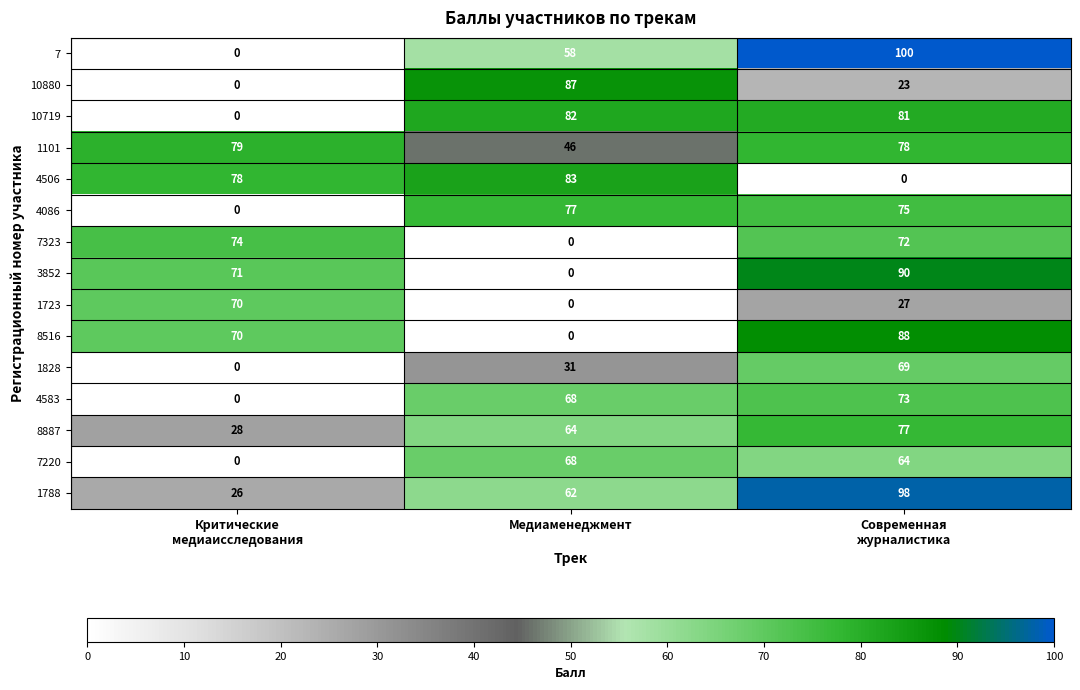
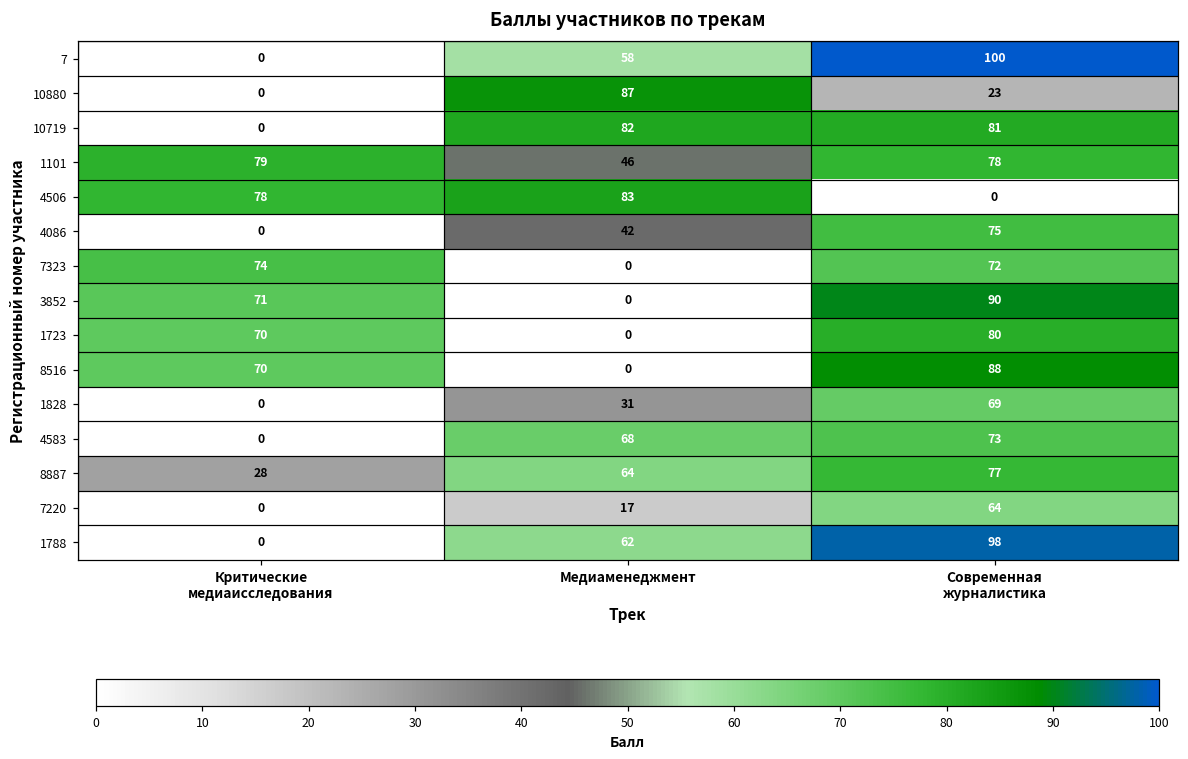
  {
    "7": {
      "Критические медиаисследования": 0,
      "Медиаменеджмент": 58,
      "Современная журналистика": 100
    },
    "10880": {
      "Критические медиаисследования": 0,
      "Медиаменеджмент": 87,
      "Современная журналистика": 23
    },
    "10719": {
      "Критические медиаисследования": 0,
      "Медиаменеджмент": 82,
      "Современная журналистика": 81
    },
    "1101": {
      "Критические медиаисследования": 79,
      "Медиаменеджмент": 46,
      "Современная журналистика": 78
    },
    "4506": {
      "Критические медиаисследования": 78,
      "Медиаменеджмент": 83,
      "Современная журналистика": 0
    },
    "4086": {
      "Критические медиаисследования": 0,
-     "Медиаменеджмент": 77,
+     "Медиаменеджмент": 42,
      "Современная журналистика": 75
    },
    "7323": {
      "Критические медиаисследования": 74,
      "Медиаменеджмент": 0,
      "Современная журналистика": 72
    },
    "3852": {
      "Критические медиаисследования": 71,
      "Медиаменеджмент": 0,
      "Современная журналистика": 90
    },
    "1723": {
      "Критические медиаисследования": 70,
      "Медиаменеджмент": 0,
-     "Современная журналистика": 27
+     "Современная журналистика": 80
    },
    "8516": {
      "Критические медиаисследования": 70,
      "Медиаменеджмент": 0,
      "Современная журналистика": 88
    },
    "1828": {
      "Критические медиаисследования": 0,
      "Медиаменеджмент": 31,
      "Современная журналистика": 69
    },
    "4583": {
      "Критические медиаисследования": 0,
      "Медиаменеджмент": 68,
      "Современная журналистика": 73
    },
    "8887": {
      "Критические медиаисследования": 28,
      "Медиаменеджмент": 64,
      "Современная журналистика": 77
    },
    "7220": {
      "Критические медиаисследования": 0,
-     "Медиаменеджмент": 68,
+     "Медиаменеджмент": 17,
      "Современная журналистика": 64
    },
    "1788": {
-     "Критические медиаисследования": 26,
+     "Критические медиаисследования": 0,
      "Медиаменеджмент": 62,
      "Современная журналистика": 98
    }
  }
